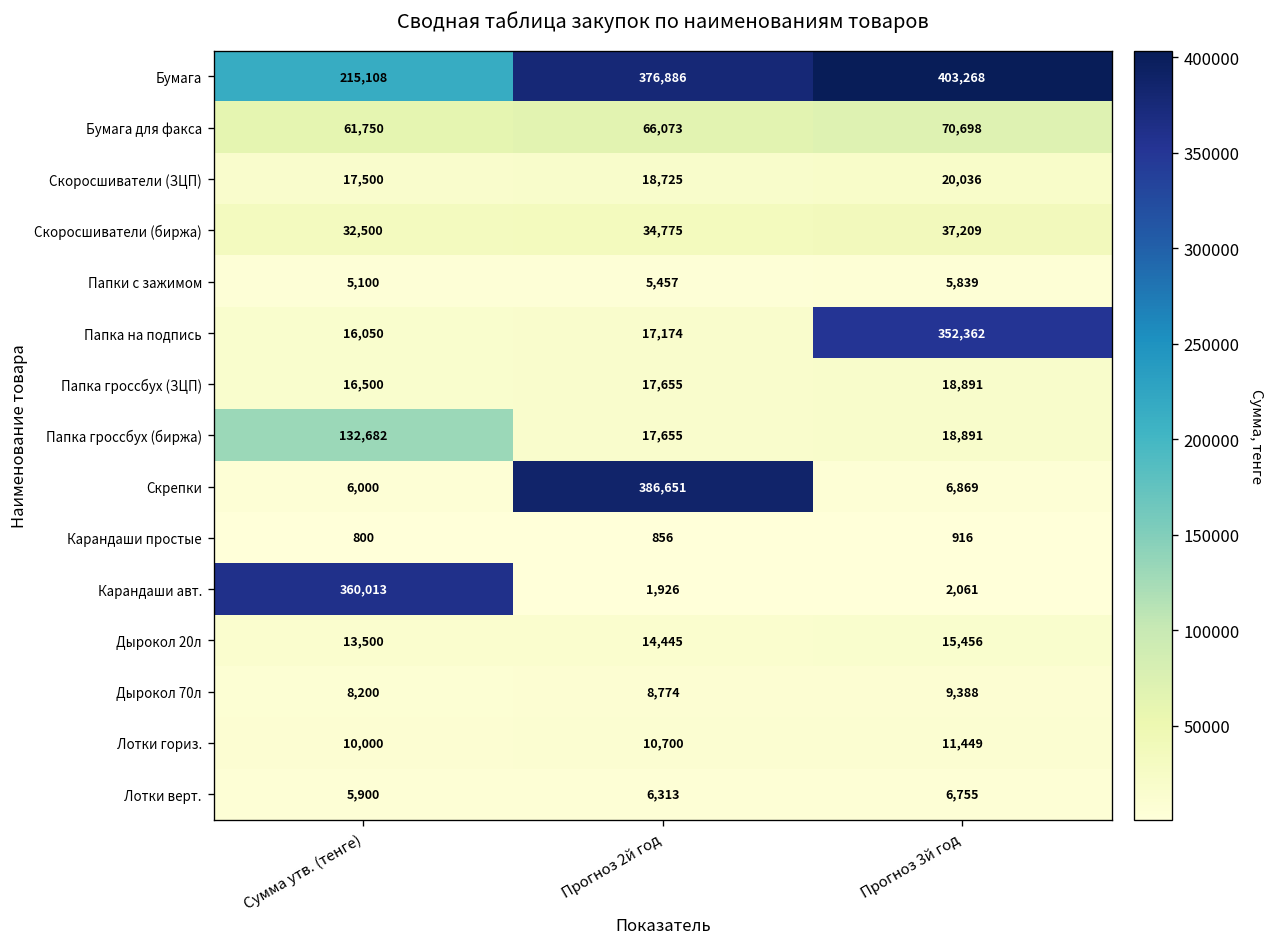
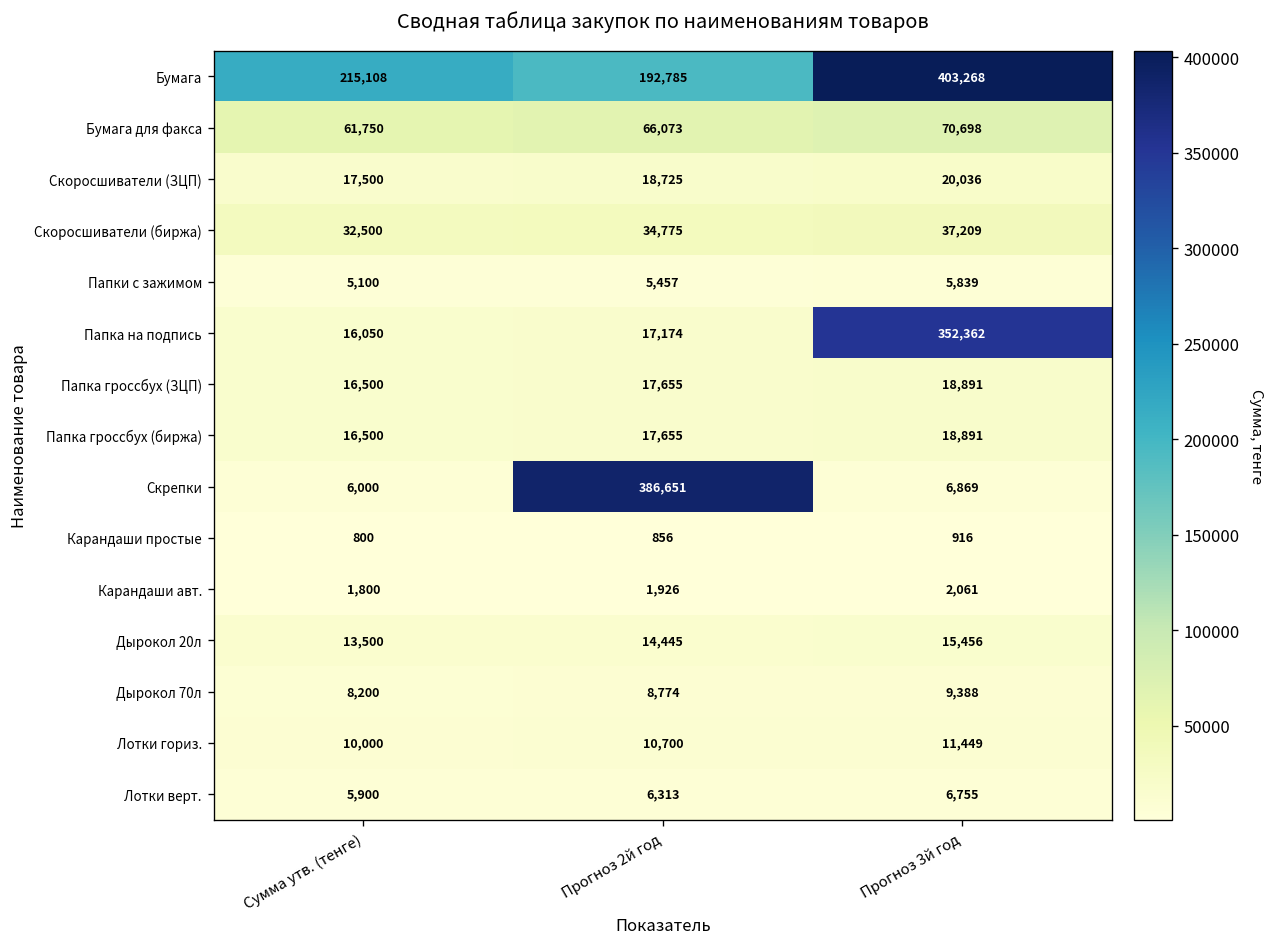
  {
    "Бумага": {
      "Сумма утв. (тенге)": "215,108",
-     "Прогноз 2й год": "376,886",
+     "Прогноз 2й год": "192,785",
      "Прогноз 3й год": "403,268"
    },
    "Бумага для факса": {
      "Сумма утв. (тенге)": "61,750",
      "Прогноз 2й год": "66,073",
      "Прогноз 3й год": "70,698"
    },
    "Скоросшиватели (ЗЦП)": {
      "Сумма утв. (тенге)": "17,500",
      "Прогноз 2й год": "18,725",
      "Прогноз 3й год": "20,036"
    },
    "Скоросшиватели (биржа)": {
      "Сумма утв. (тенге)": "32,500",
      "Прогноз 2й год": "34,775",
      "Прогноз 3й год": "37,209"
    },
    "Папки с зажимом": {
      "Сумма утв. (тенге)": "5,100",
      "Прогноз 2й год": "5,457",
      "Прогноз 3й год": "5,839"
    },
    "Папка на подпись": {
      "Сумма утв. (тенге)": "16,050",
      "Прогноз 2й год": "17,174",
      "Прогноз 3й год": "352,362"
    },
    "Папка гроссбух (ЗЦП)": {
      "Сумма утв. (тенге)": "16,500",
      "Прогноз 2й год": "17,655",
      "Прогноз 3й год": "18,891"
    },
    "Папка гроссбух (биржа)": {
-     "Сумма утв. (тенге)": "132,682",
+     "Сумма утв. (тенге)": "16,500",
      "Прогноз 2й год": "17,655",
      "Прогноз 3й год": "18,891"
    },
    "Скрепки": {
      "Сумма утв. (тенге)": "6,000",
      "Прогноз 2й год": "386,651",
      "Прогноз 3й год": "6,869"
    },
    "Карандаши простые": {
      "Сумма утв. (тенге)": "800",
      "Прогноз 2й год": "856",
      "Прогноз 3й год": "916"
    },
    "Карандаши авт.": {
-     "Сумма утв. (тенге)": "360,013",
+     "Сумма утв. (тенге)": "1,800",
      "Прогноз 2й год": "1,926",
      "Прогноз 3й год": "2,061"
    },
    "Дырокол 20л": {
      "Сумма утв. (тенге)": "13,500",
      "Прогноз 2й год": "14,445",
      "Прогноз 3й год": "15,456"
    },
    "Дырокол 70л": {
      "Сумма утв. (тенге)": "8,200",
      "Прогноз 2й год": "8,774",
      "Прогноз 3й год": "9,388"
    },
    "Лотки гориз.": {
      "Сумма утв. (тенге)": "10,000",
      "Прогноз 2й год": "10,700",
      "Прогноз 3й год": "11,449"
    },
    "Лотки верт.": {
      "Сумма утв. (тенге)": "5,900",
      "Прогноз 2й год": "6,313",
      "Прогноз 3й год": "6,755"
    }
  }
